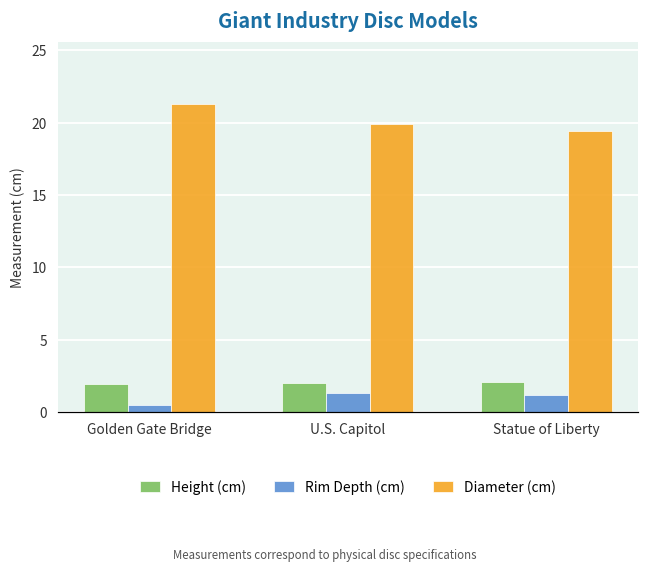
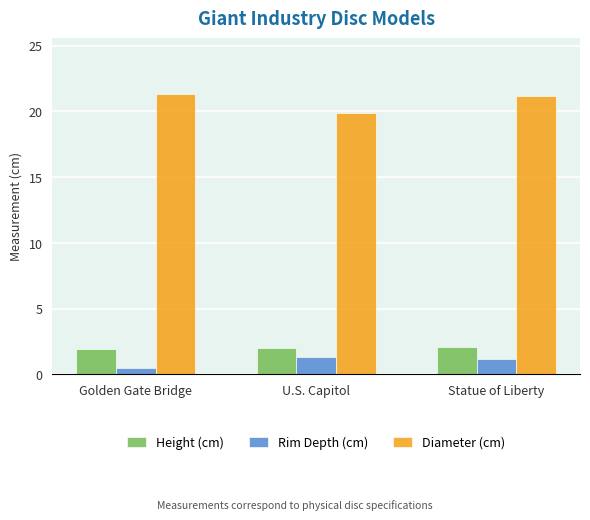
  {
    "Height (cm)": {
      "Golden Gate Bridge": 1.9,
      "U.S. Capitol": 2.0,
      "Statue of Liberty": 2.1
    },
    "Rim Depth (cm)": {
      "Golden Gate Bridge": 0.5,
      "U.S. Capitol": 1.3,
      "Statue of Liberty": 1.2
    },
    "Diameter (cm)": {
      "Golden Gate Bridge": 21.3,
      "U.S. Capitol": 19.9,
-     "Statue of Liberty": 19.4
+     "Statue of Liberty": 21.2
    }
  }
